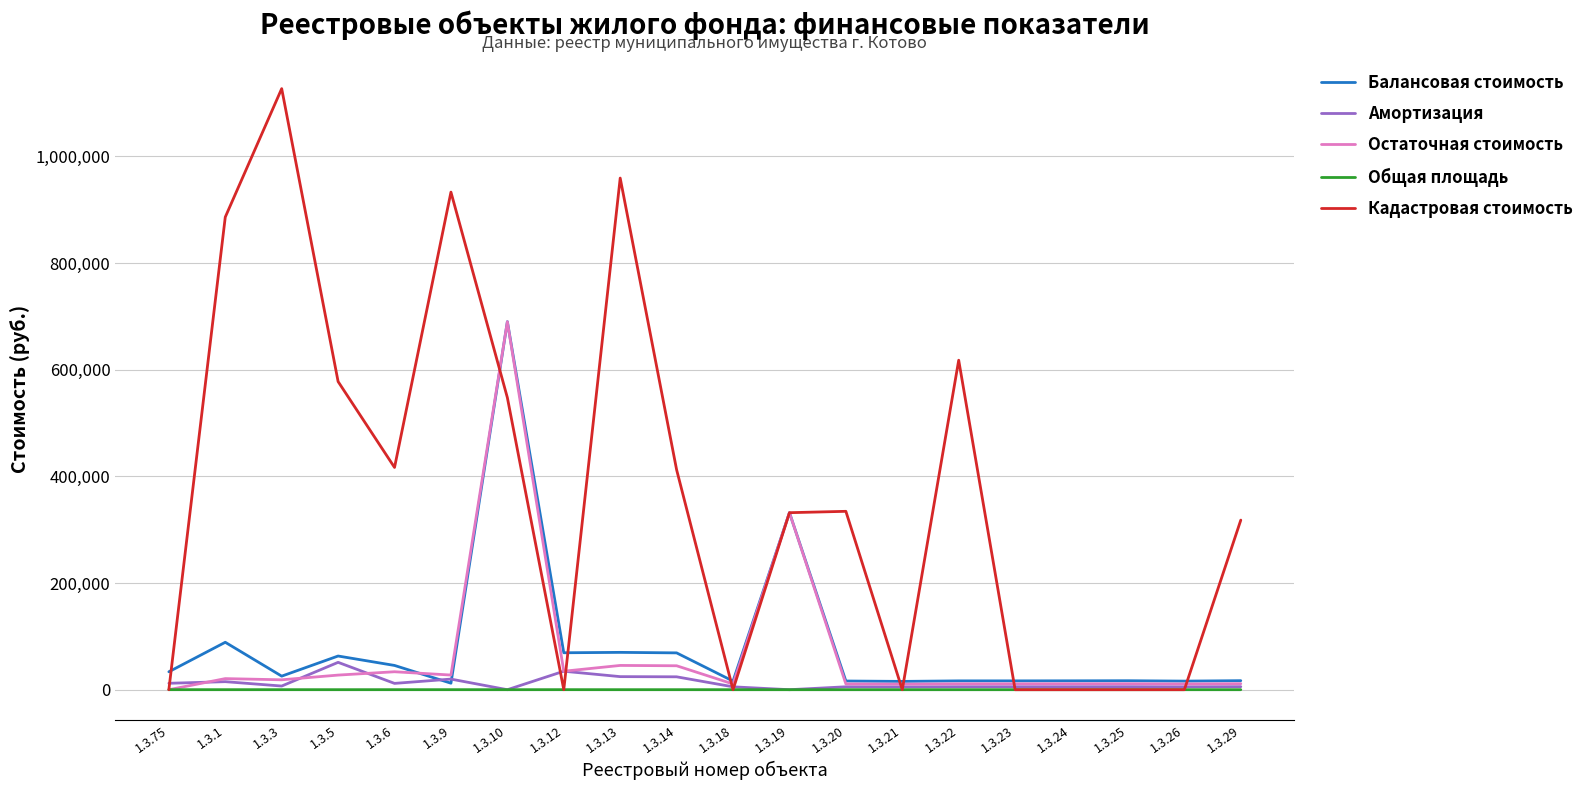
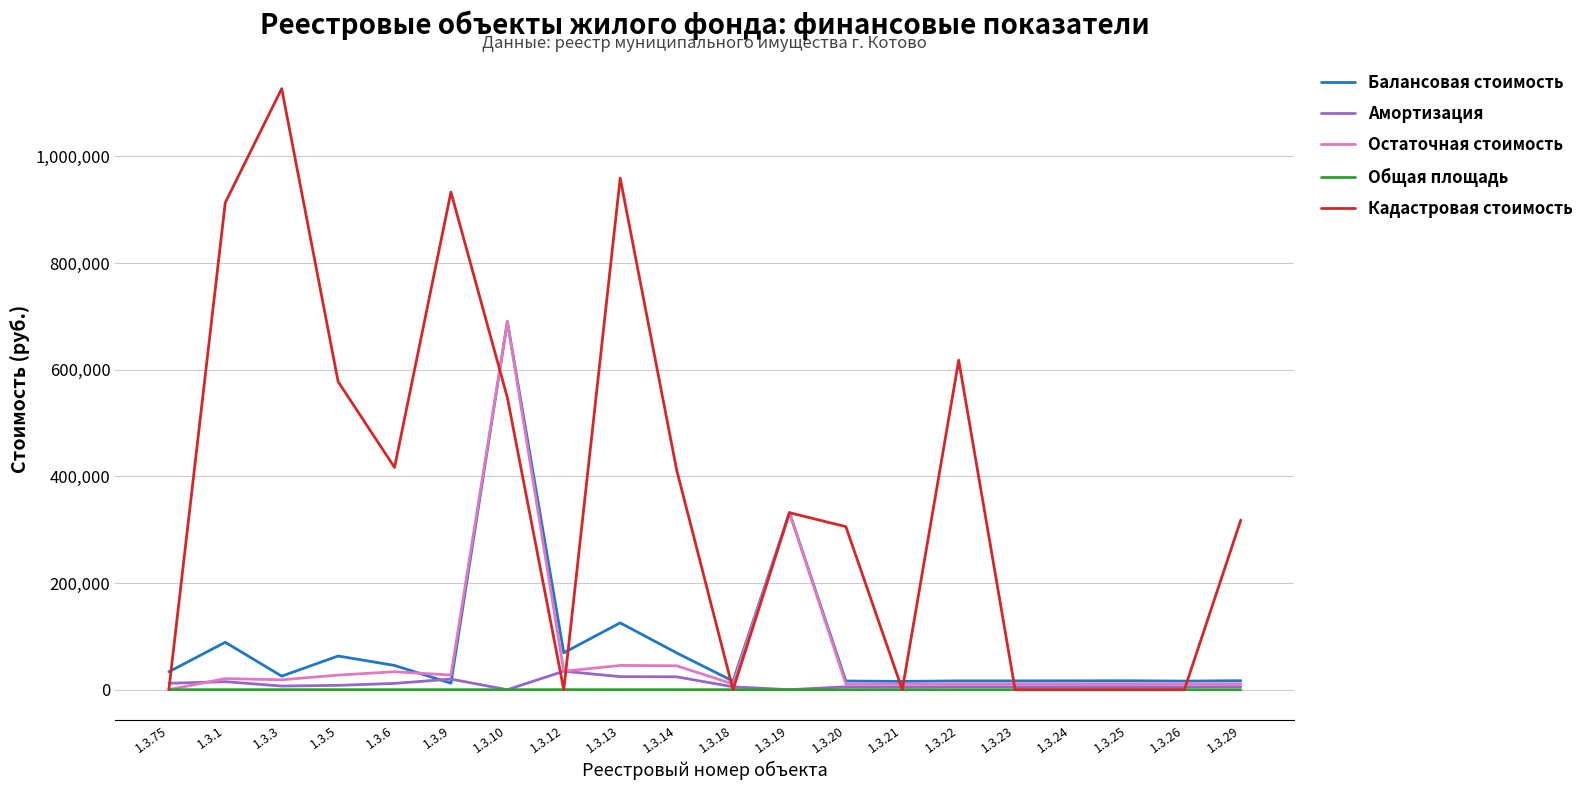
  {
    "Балансовая стоимость": {
      "1.3.75": "30,000",
      "1.3.1": "90,000",
      "1.3.3": "30,000",
      "1.3.5": "60,000",
      "1.3.6": "50,000",
      "1.3.9": "10,000",
      "1.3.12": "70,000",
-     "1.3.13": "70,000",
+     "1.3.13": "130,000",
      "1.3.14": "70,000",
      "1.3.18": "20,000",
      "1.3.20": "20,000",
      "1.3.21": "20,000",
      "1.3.22": "20,000",
      "1.3.23": "20,000",
      "1.3.24": "20,000",
      "1.3.25": "20,000",
      "1.3.26": "20,000",
      "1.3.29": "20,000"
    },
    "Амортизация": {
      "1.3.75": "10,000",
      "1.3.1": "20,000",
      "1.3.3": "10,000",
-     "1.3.5": "50,000",
+     "1.3.5": "10,000",
      "1.3.6": "10,000",
      "1.3.9": "20,000",
      "1.3.13": "20,000",
      "1.3.14": "20,000",
      "1.3.18": "10,000",
      "1.3.20": "10,000",
      "1.3.21": "10,000",
      "1.3.22": "10,000",
      "1.3.23": "10,000",
      "1.3.24": "10,000",
      "1.3.25": "10,000",
      "1.3.26": "10,000",
      "1.3.29": "10,000"
    },
    "Остаточная стоимость": {
      "1.3.1": "20,000",
      "1.3.3": "20,000",
      "1.3.5": "30,000",
      "1.3.6": "30,000",
      "1.3.9": "30,000",
      "1.3.13": "50,000",
      "1.3.14": "40,000",
      "1.3.18": "10,000",
      "1.3.20": "10,000",
      "1.3.21": "10,000",
      "1.3.22": "10,000",
      "1.3.23": "10,000",
      "1.3.24": "10,000",
      "1.3.25": "10,000",
      "1.3.26": "10,000",
      "1.3.29": "10,000"
    },
    "Общая площадь": {
      "1.3.1": "0",
      "1.3.3": "0",
      "1.3.5": "0",
      "1.3.6": "0",
      "1.3.9": "0",
      "1.3.13": "0",
      "1.3.14": "0",
      "1.3.20": "0",
      "1.3.22": "0",
      "1.3.29": "0"
    },
    "Кадастровая стоимость": {
-     "1.3.1": "890,000",
+     "1.3.1": "910,000",
      "1.3.3": "1,130,000",
      "1.3.5": "580,000",
      "1.3.6": "420,000",
      "1.3.9": "930,000",
      "1.3.10": "550,000",
      "1.3.13": "960,000",
      "1.3.14": "410,000",
-     "1.3.20": "330,000",
+     "1.3.20": "310,000",
      "1.3.22": "620,000",
      "1.3.29": "320,000"
    }
  }
